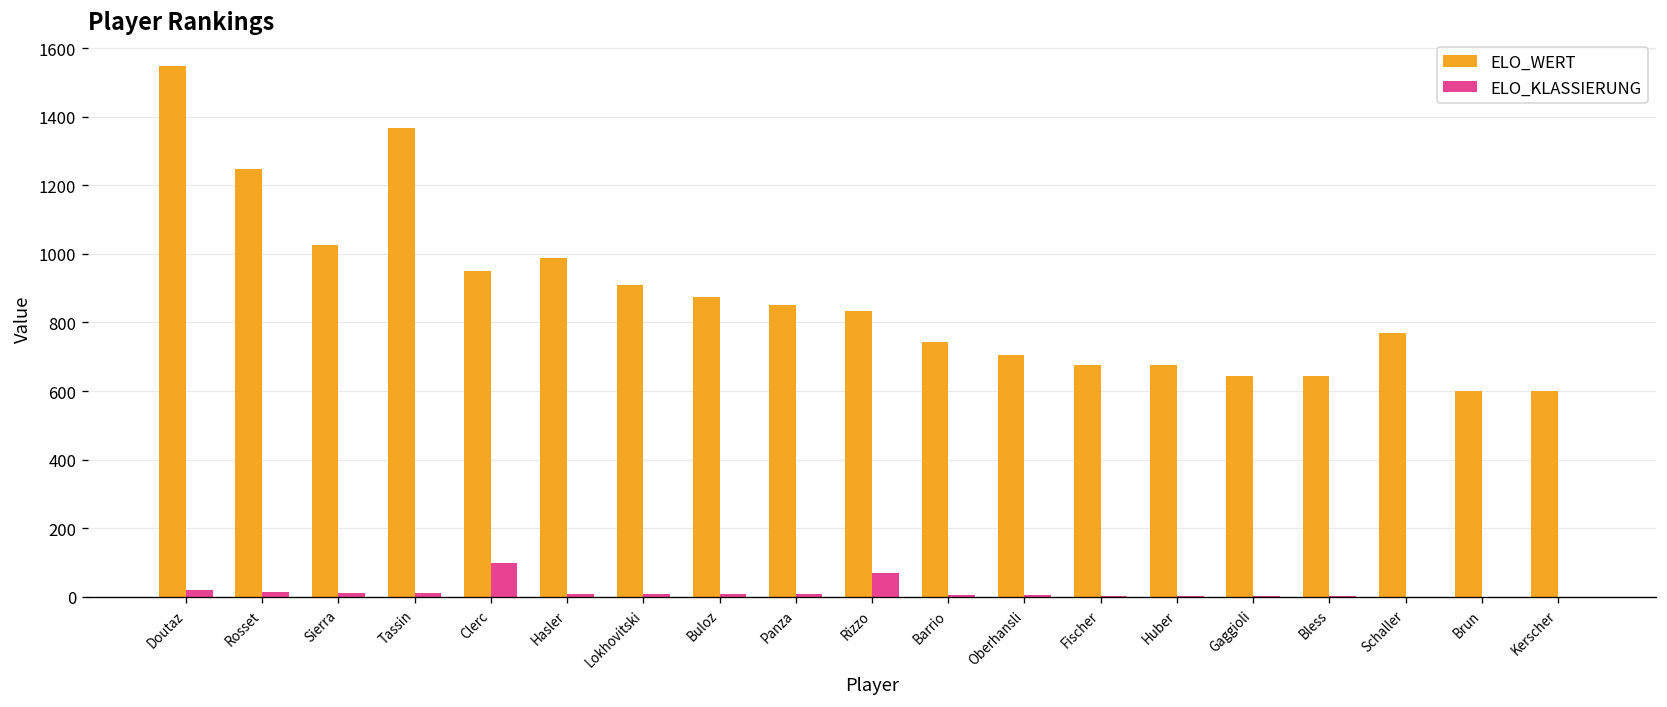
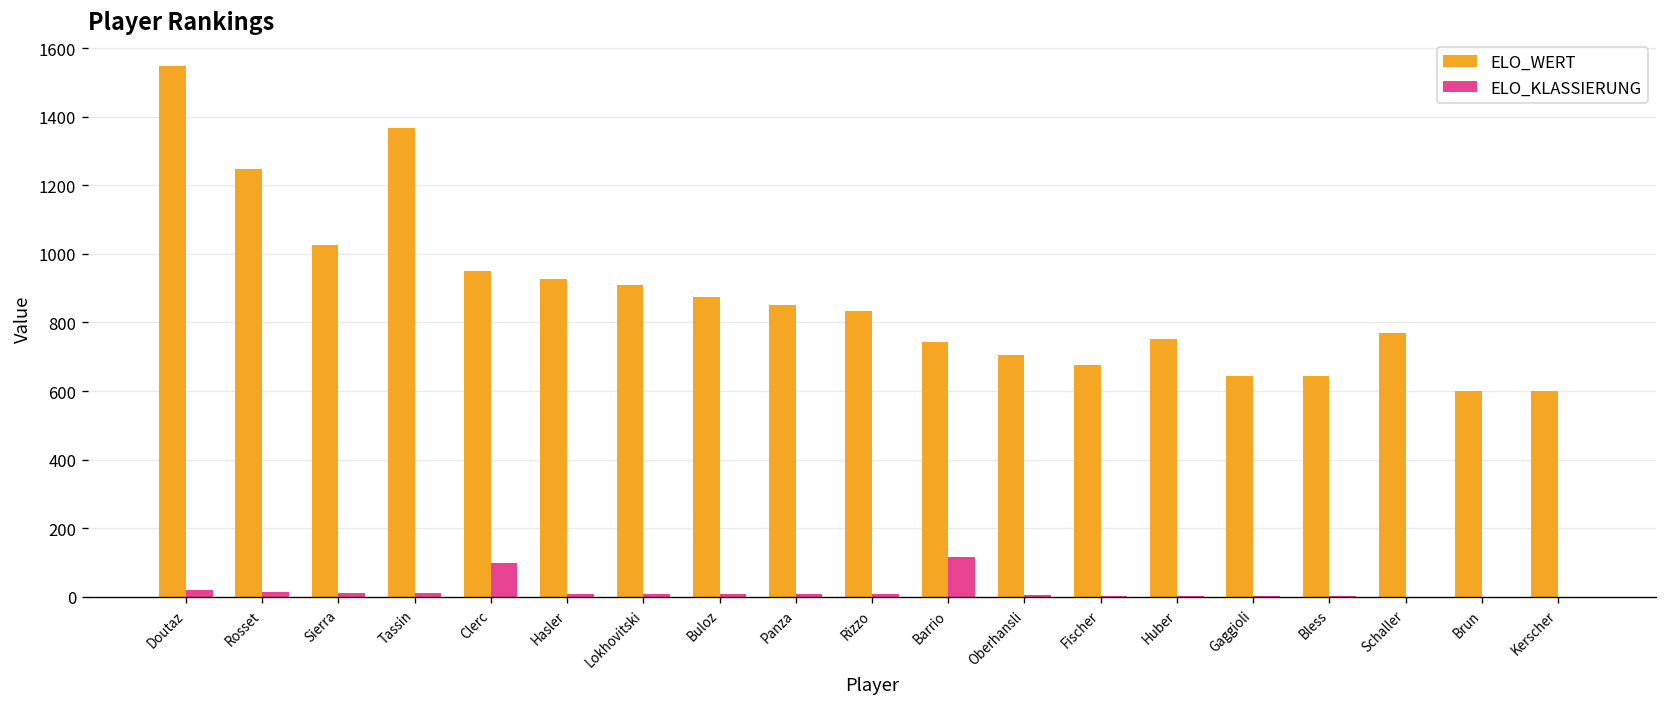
  {
    "ELO_WERT": {
      "Doutaz": 1550,
      "Rosset": 1250,
      "Sierra": 1030,
      "Tassin": 1370,
      "Clerc": 950,
-     "Hasler": 990,
+     "Hasler": 930,
      "Lokhovitski": 910,
      "Buloz": 870,
      "Panza": 850,
      "Rizzo": 830,
      "Barrio": 740,
      "Oberhansli": 700,
      "Fischer": 680,
-     "Huber": 680,
+     "Huber": 750,
      "Gaggioli": 650,
      "Bless": 640,
      "Schaller": 770,
      "Brun": 600,
      "Kerscher": 600
    },
    "ELO_KLASSIERUNG": {
      "Doutaz": 20,
      "Rosset": 20,
      "Sierra": 10,
      "Tassin": 10,
      "Clerc": 100,
      "Hasler": 10,
      "Lokhovitski": 10,
-     "Rizzo": 70,
-     "Barrio": 10
+     "Rizzo": 10,
+     "Barrio": 120
    }
  }
